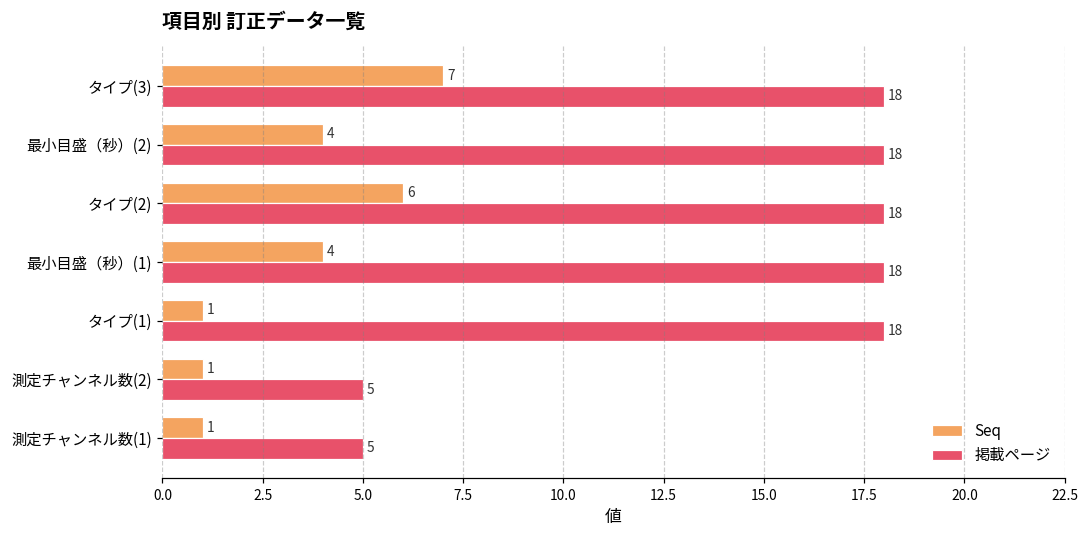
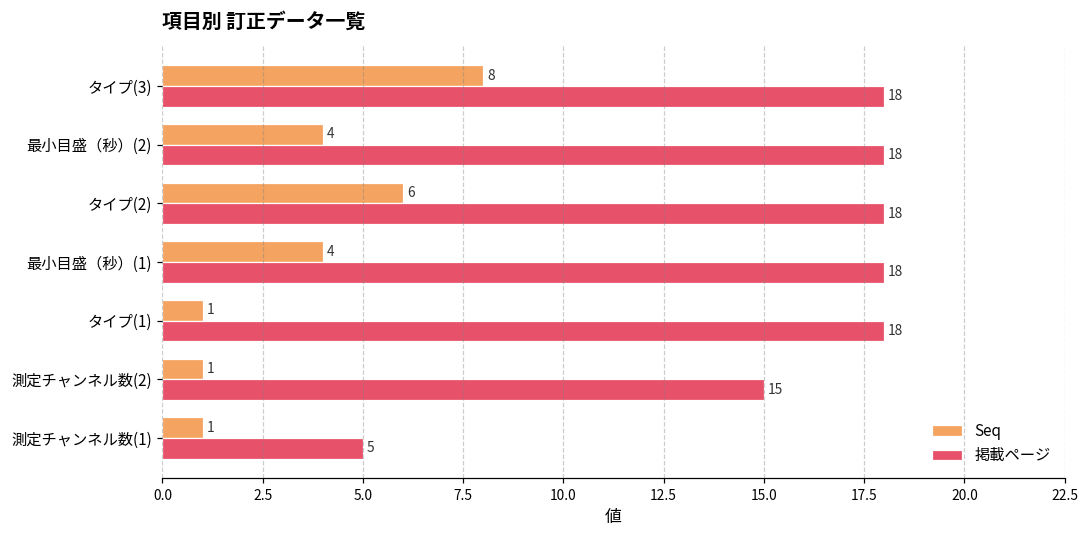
  {
    "Seq": {
-     "タイプ(3)": 7,
+     "タイプ(3)": 8,
      "最小目盛（秒）(2)": 4,
      "タイプ(2)": 6,
      "最小目盛（秒）(1)": 4,
      "タイプ(1)": 1,
      "測定チャンネル数(2)": 1,
      "測定チャンネル数(1)": 1
    },
    "掲載ページ": {
      "タイプ(3)": 18,
      "最小目盛（秒）(2)": 18,
      "タイプ(2)": 18,
      "最小目盛（秒）(1)": 18,
      "タイプ(1)": 18,
-     "測定チャンネル数(2)": 5,
+     "測定チャンネル数(2)": 15,
      "測定チャンネル数(1)": 5
    }
  }
